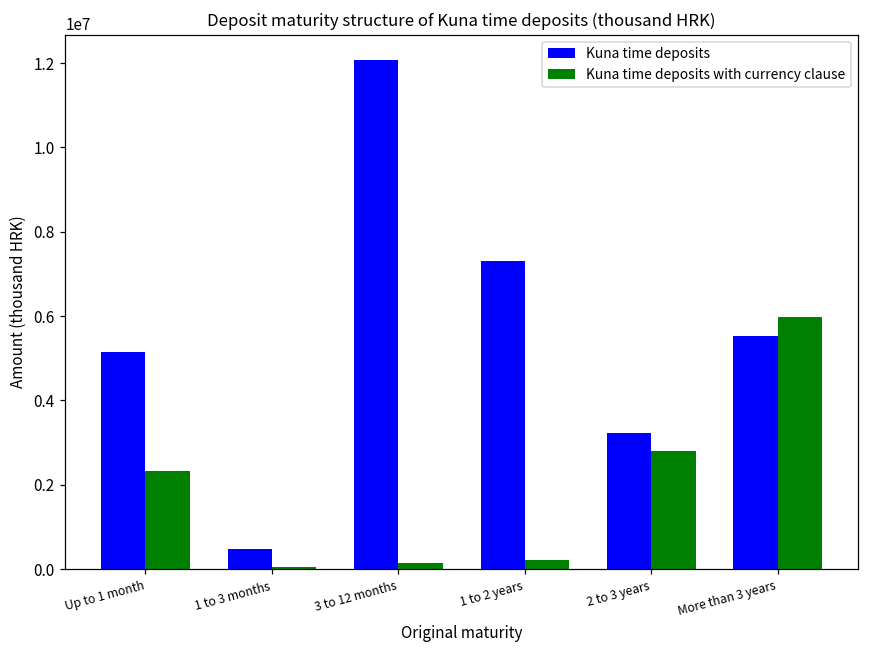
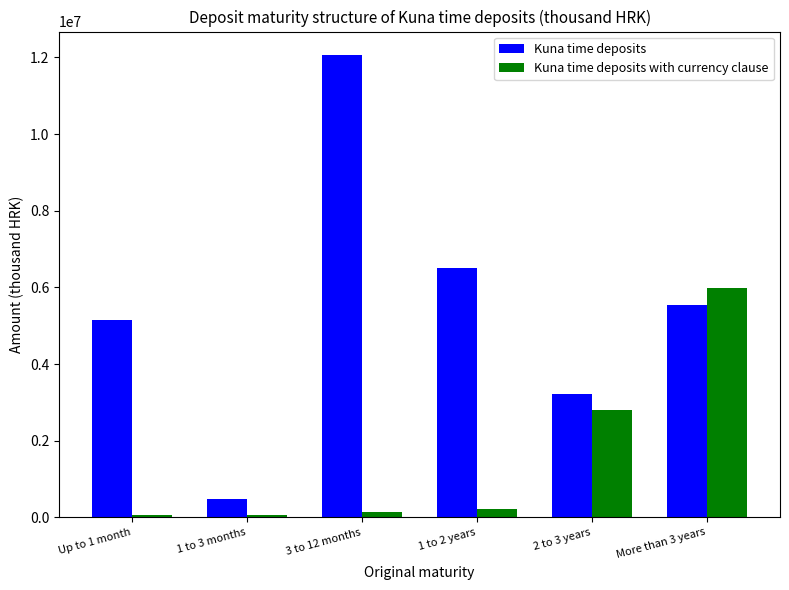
  {
    "Kuna time deposits": {
      "Up to 1 month": 5100000,
      "1 to 3 months": 500000,
      "3 to 12 months": 12100000,
-     "1 to 2 years": 7300000,
+     "1 to 2 years": 6500000,
      "2 to 3 years": 3200000,
      "More than 3 years": 5500000
    },
    "Kuna time deposits with currency clause": {
-     "Up to 1 month": 2300000,
+     "Up to 1 month": 100000,
      "3 to 12 months": 200000,
      "1 to 2 years": 200000,
      "2 to 3 years": 2800000,
      "More than 3 years": 6000000
    }
  }
